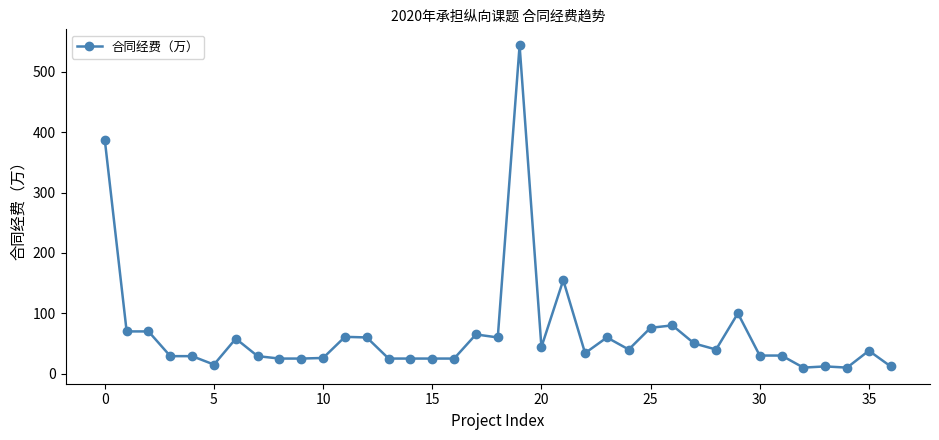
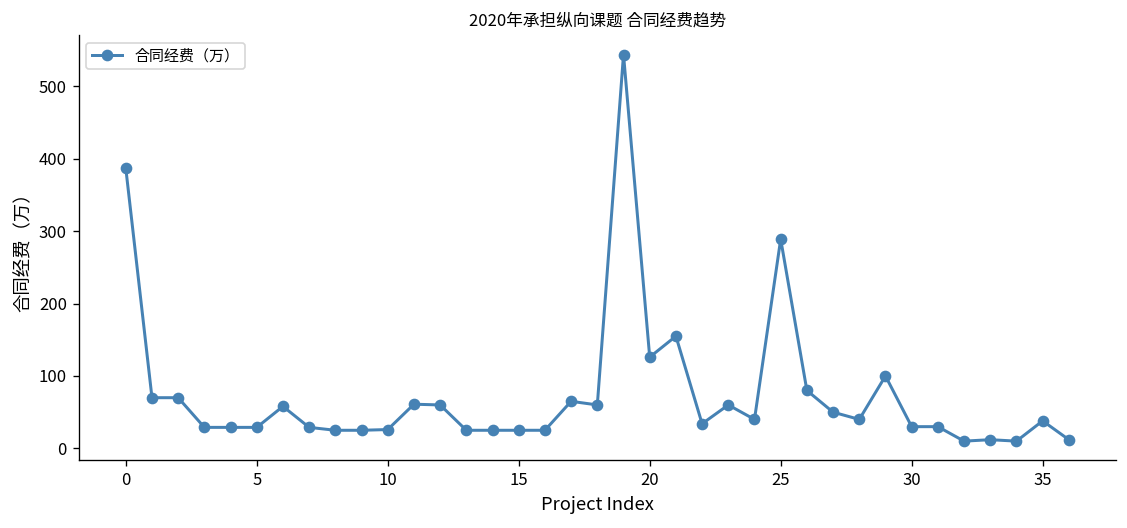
  {
    "0": 390,
-   "5": 20,
+   "5": 30,
    "10": 30,
    "15": 30,
-   "20": 40,
-   "25": 80,
+   "20": 130,
+   "25": 290,
    "30": 30,
    "35": 40
  }
